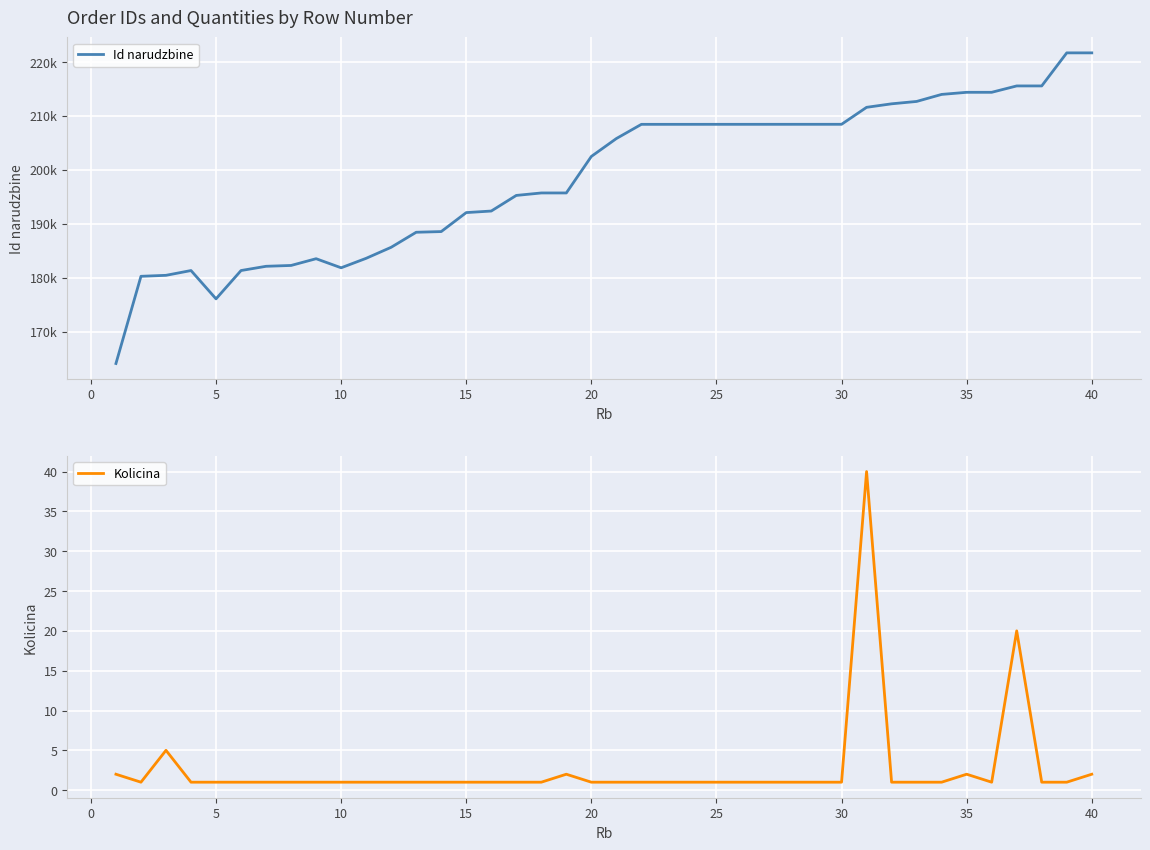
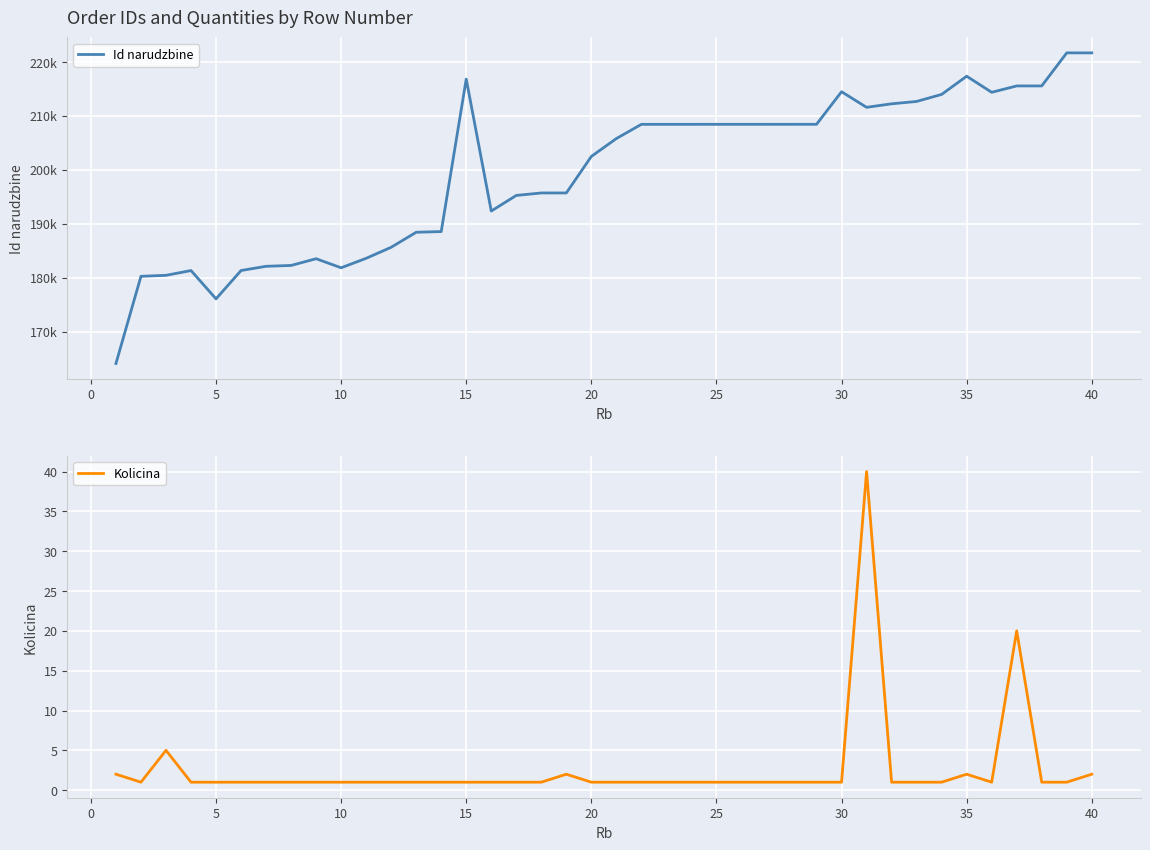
  {
    "Order IDs and Quantities by Row Number": {
      "5": 176000,
      "10": 182000,
-     "15": 192000,
+     "15": 217000,
      "20": 202000,
      "25": 208000,
-     "30": 208000,
-     "35": 214000,
+     "30": 214000,
+     "35": 217000,
      "40": 222000
    }
  }
